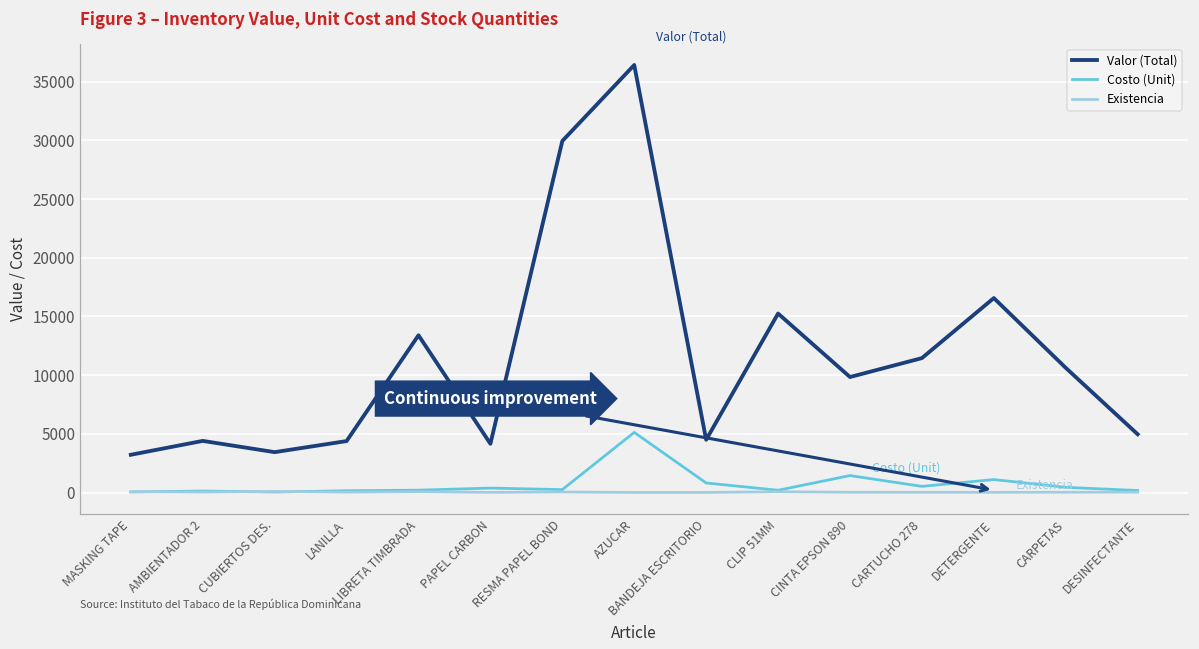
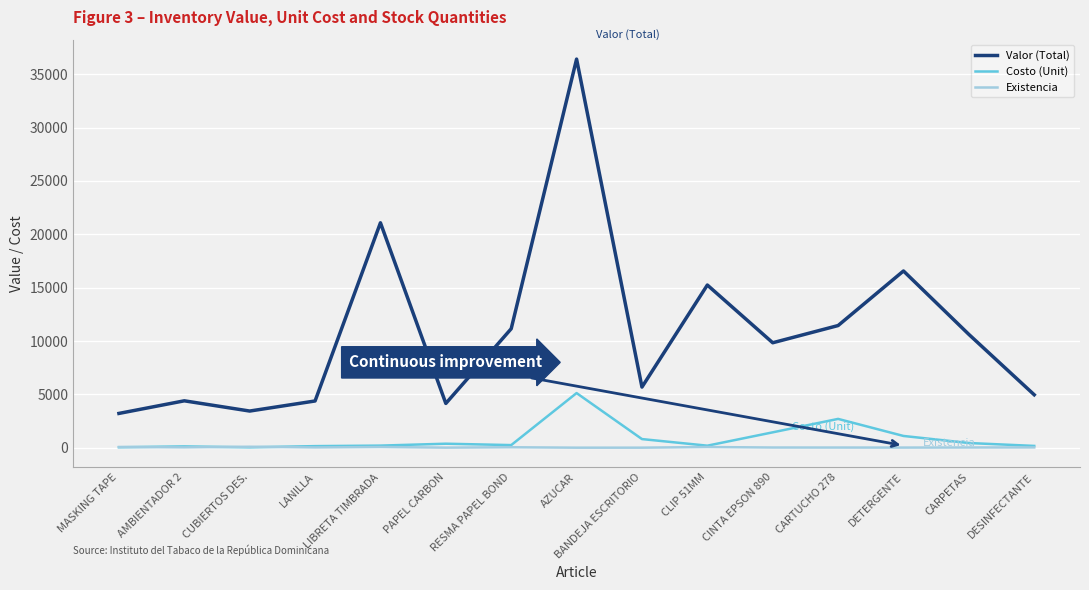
  {
    "Valor (Total)": {
      "MASKING TAPE": 3200,
      "AMBIENTADOR 2": 4400,
      "CUBIERTOS DES.": 3400,
      "LANILLA": 4400,
-     "LIBRETA TIMBRADA": 13400,
+     "LIBRETA TIMBRADA": 21100,
      "PAPEL CARBON": 4200,
-     "RESMA PAPEL BOND": 29900,
+     "RESMA PAPEL BOND": 11200,
      "AZUCAR": 36400,
-     "BANDEJA ESCRITORIO": 4500,
+     "BANDEJA ESCRITORIO": 5700,
      "CLIP 51MM": 15200,
      "CINTA EPSON 890": 9800,
      "CARTUCHO 278": 11400,
      "DETERGENTE": 16600,
      "CARPETAS": 10600,
      "DESINFECTANTE": 5000
    },
    "Costo (Unit)": {
      "PAPEL CARBON": 400,
      "AZUCAR": 5100,
      "BANDEJA ESCRITORIO": 800,
      "CINTA EPSON 890": 1400,
-     "CARTUCHO 278": 500,
+     "CARTUCHO 278": 2700,
      "DETERGENTE": 1100,
      "CARPETAS": 400
    },
    "Existencia": {
      "PAPEL CARBON": 0,
      "AZUCAR": 0,
      "BANDEJA ESCRITORIO": 0,
      "CINTA EPSON 890": 0,
      "CARTUCHO 278": 0,
      "DETERGENTE": 0,
      "CARPETAS": 0
    }
  }
